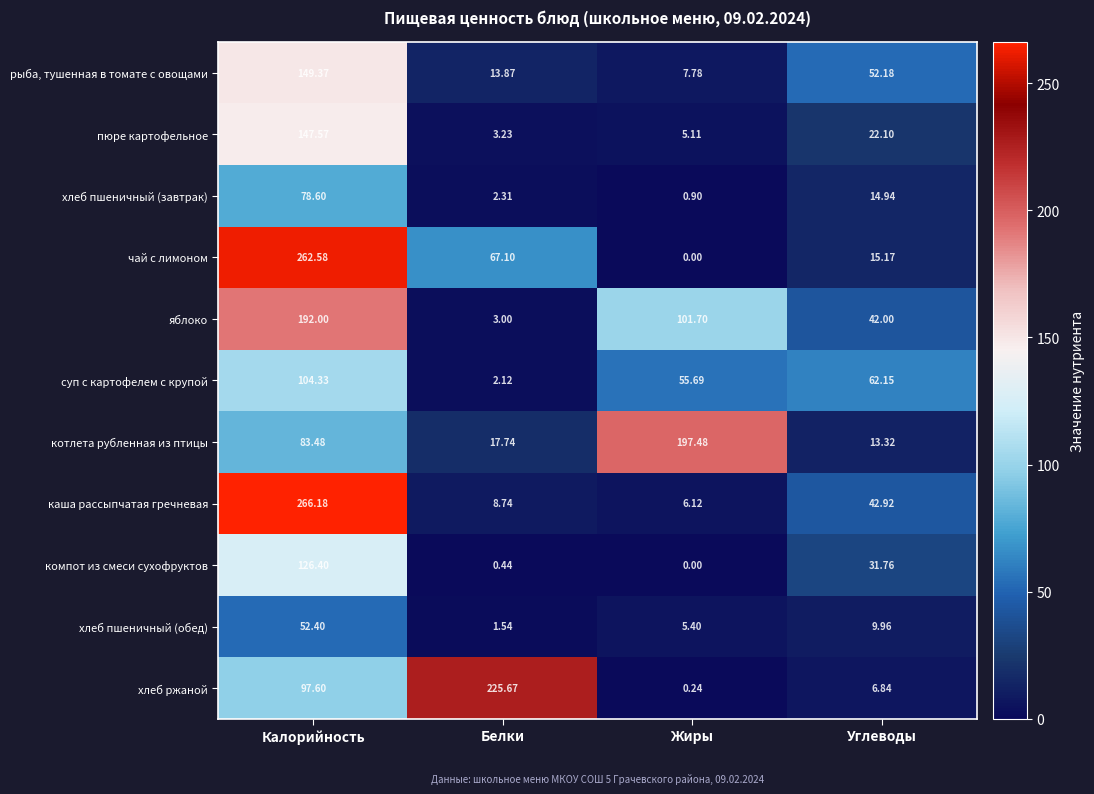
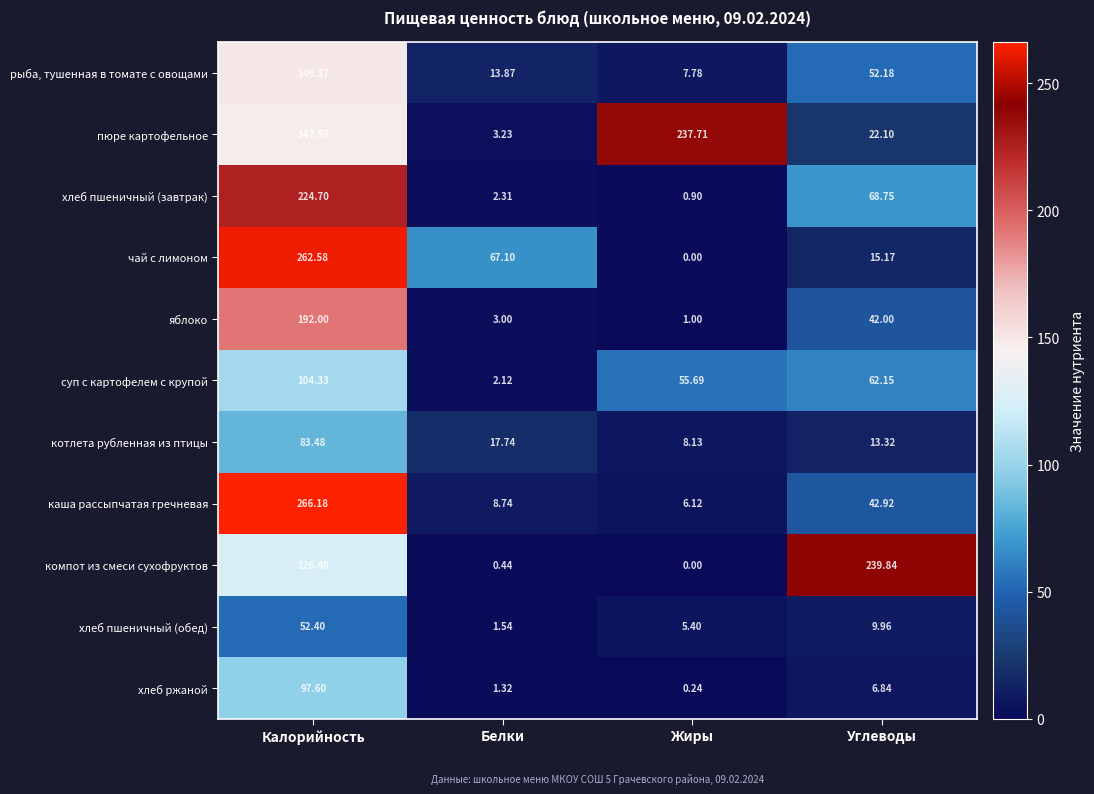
  {
    "рыба, тушенная в томате с овощами": {
      "Белки": 13.87,
      "Жиры": 7.78,
      "Углеводы": 52.18
    },
    "пюре картофельное": {
      "Белки": 3.23,
-     "Жиры": 5.11,
+     "Жиры": 237.71,
      "Углеводы": 22.10
    },
    "хлеб пшеничный (завтрак)": {
-     "Калорийность": 78.60,
+     "Калорийность": 224.70,
      "Белки": 2.31,
      "Жиры": 0.90,
-     "Углеводы": 14.94
+     "Углеводы": 68.75
    },
    "чай с лимоном": {
      "Калорийность": 262.58,
      "Белки": 67.10,
      "Жиры": 0.00,
      "Углеводы": 15.17
    },
    "яблоко": {
      "Калорийность": 192.00,
      "Белки": 3.00,
-     "Жиры": 101.70,
+     "Жиры": 1.00,
      "Углеводы": 42.00
    },
    "суп с картофелем с крупой": {
      "Калорийность": 104.33,
      "Белки": 2.12,
      "Жиры": 55.69,
      "Углеводы": 62.15
    },
    "котлета рубленная из птицы": {
      "Калорийность": 83.48,
      "Белки": 17.74,
-     "Жиры": 197.48,
+     "Жиры": 8.13,
      "Углеводы": 13.32
    },
    "каша рассыпчатая гречневая": {
      "Калорийность": 266.18,
      "Белки": 8.74,
      "Жиры": 6.12,
      "Углеводы": 42.92
    },
    "компот из смеси сухофруктов": {
      "Белки": 0.44,
      "Жиры": 0.00,
-     "Углеводы": 31.76
+     "Углеводы": 239.84
    },
    "хлеб пшеничный (обед)": {
      "Калорийность": 52.40,
      "Белки": 1.54,
      "Жиры": 5.40,
      "Углеводы": 9.96
    },
    "хлеб ржаной": {
      "Калорийность": 97.60,
-     "Белки": 225.67,
+     "Белки": 1.32,
      "Жиры": 0.24,
      "Углеводы": 6.84
    }
  }
